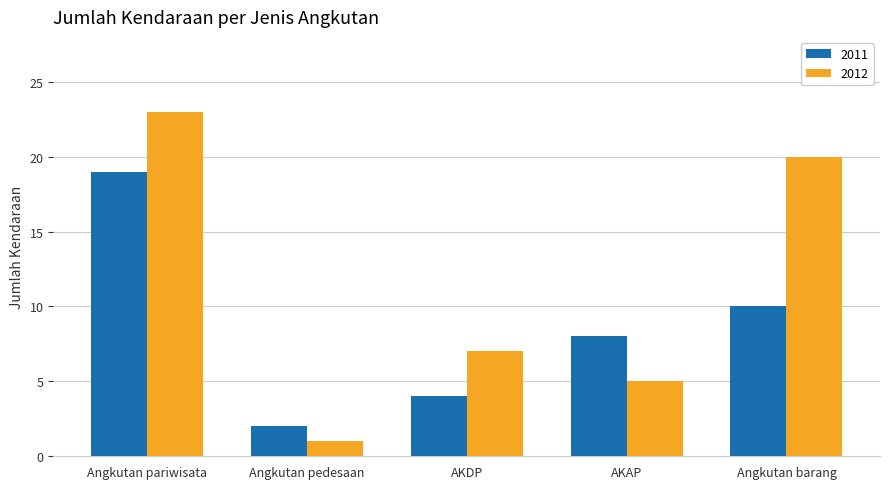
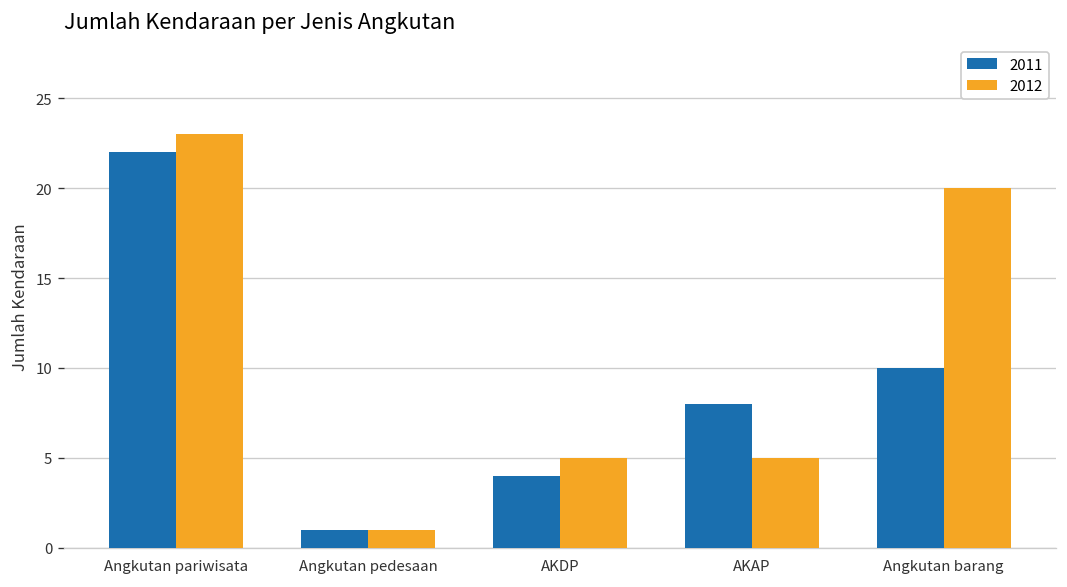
  {
    "2011": {
-     "Angkutan pariwisata": 19,
-     "Angkutan pedesaan": 2,
+     "Angkutan pariwisata": 22,
+     "Angkutan pedesaan": 1,
      "AKDP": 4,
      "AKAP": 8,
      "Angkutan barang": 10
    },
    "2012": {
      "Angkutan pariwisata": 23,
      "Angkutan pedesaan": 1,
-     "AKDP": 7,
+     "AKDP": 5,
      "AKAP": 5,
      "Angkutan barang": 20
    }
  }
